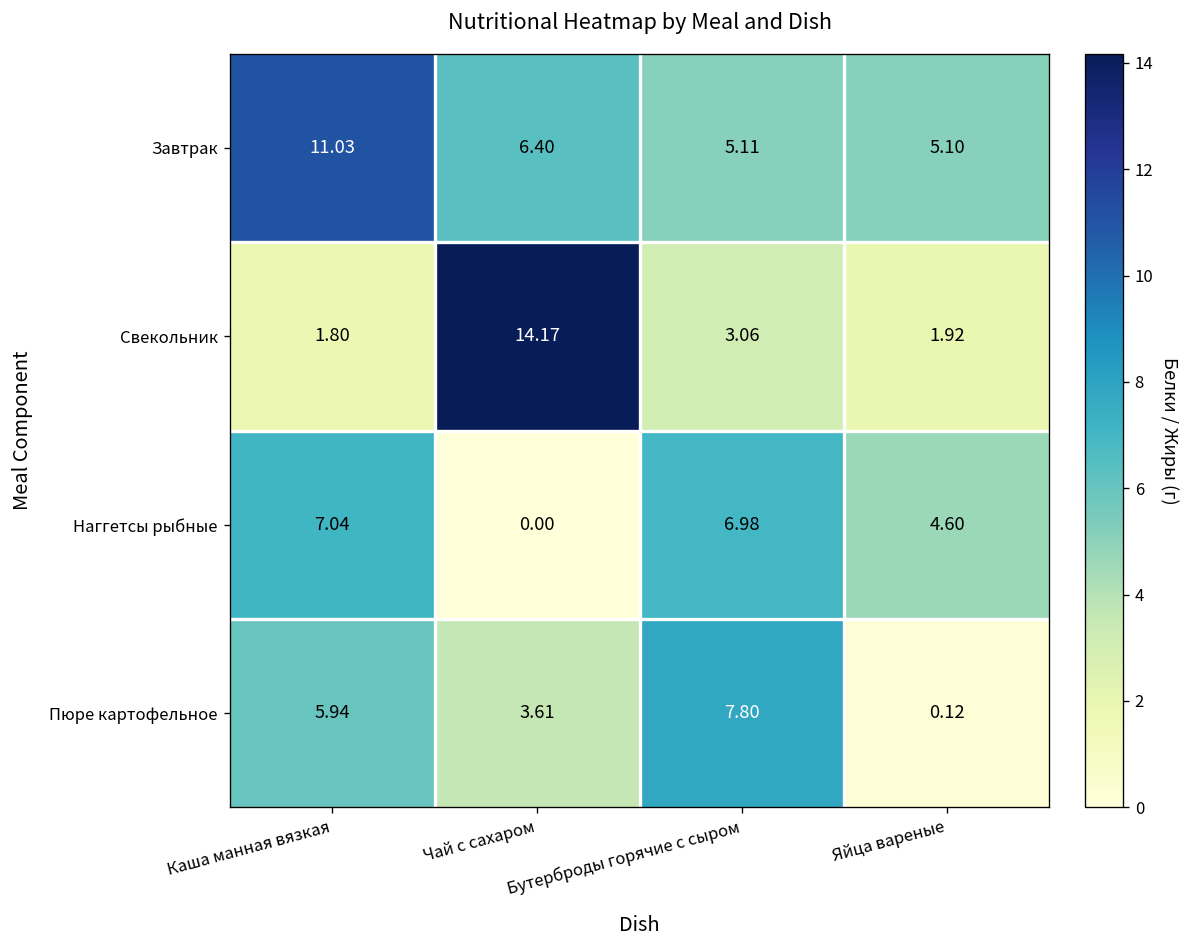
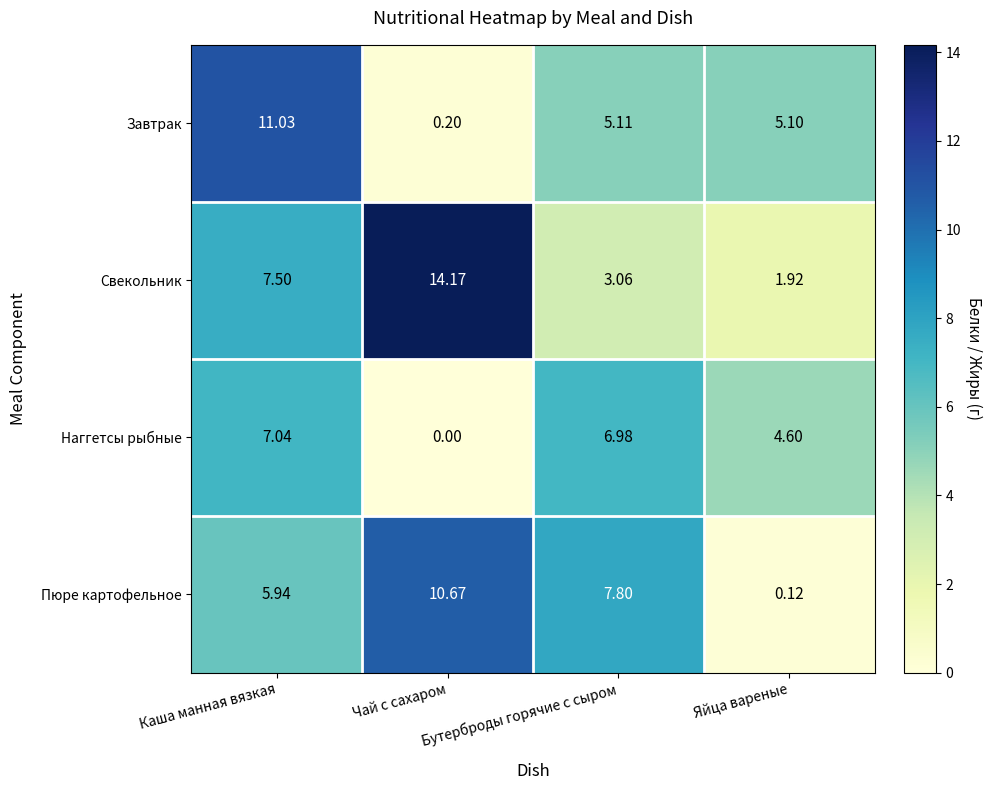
  {
    "Завтрак": {
      "Каша манная вязкая": 11.03,
-     "Чай с сахаром": 6.40,
+     "Чай с сахаром": 0.20,
      "Бутерброды горячие с сыром": 5.11,
      "Яйца вареные": 5.10
    },
    "Свекольник": {
-     "Каша манная вязкая": 1.80,
+     "Каша манная вязкая": 7.50,
      "Чай с сахаром": 14.17,
      "Бутерброды горячие с сыром": 3.06,
      "Яйца вареные": 1.92
    },
    "Наггетсы рыбные": {
      "Каша манная вязкая": 7.04,
      "Чай с сахаром": 0.00,
      "Бутерброды горячие с сыром": 6.98,
      "Яйца вареные": 4.60
    },
    "Пюре картофельное": {
      "Каша манная вязкая": 5.94,
-     "Чай с сахаром": 3.61,
+     "Чай с сахаром": 10.67,
      "Бутерброды горячие с сыром": 7.80,
      "Яйца вареные": 0.12
    }
  }
